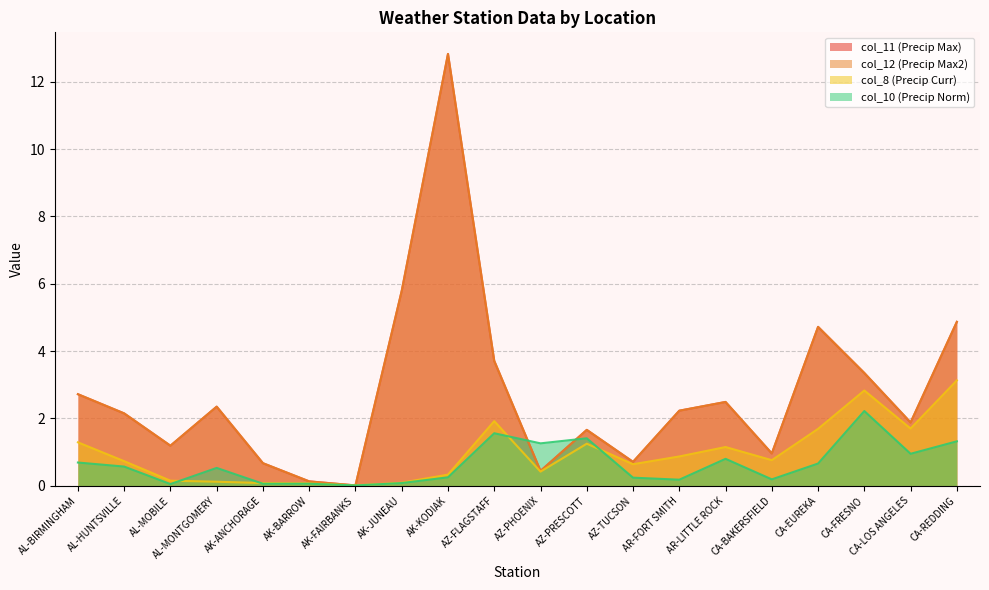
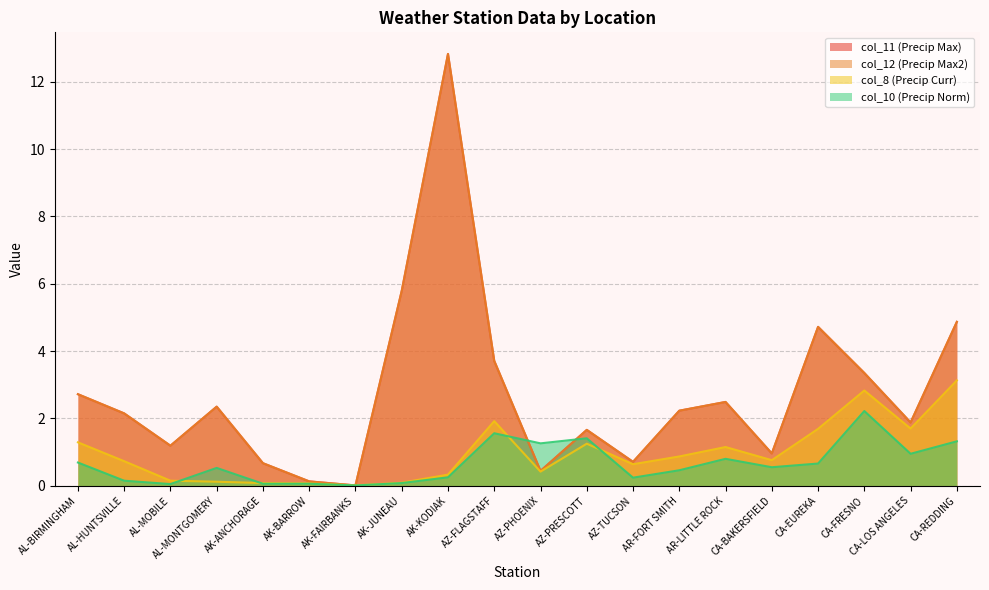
  {
    "col_10 (Precip Norm)": {
      "AL-BIRMINGHAM": 0.7,
-     "AL-HUNTSVILLE": 0.6,
+     "AL-HUNTSVILLE": 0.2,
      "AL-MOBILE": 0.1,
      "AL-MONTGOMERY": 0.5,
      "AK-KODIAK": 0.3,
      "AZ-FLAGSTAFF": 1.6,
      "AZ-PHOENIX": 1.3,
      "AZ-PRESCOTT": 1.4,
      "AZ-TUCSON": 0.2,
-     "AR-FORT SMITH": 0.2,
+     "AR-FORT SMITH": 0.5,
      "AR-LITTLE ROCK": 0.8,
-     "CA-BAKERSFIELD": 0.2,
+     "CA-BAKERSFIELD": 0.6,
      "CA-EUREKA": 0.7,
      "CA-FRESNO": 2.2,
      "CA-LOS ANGELES": 1.0,
      "CA-REDDING": 1.3
    }
  }
